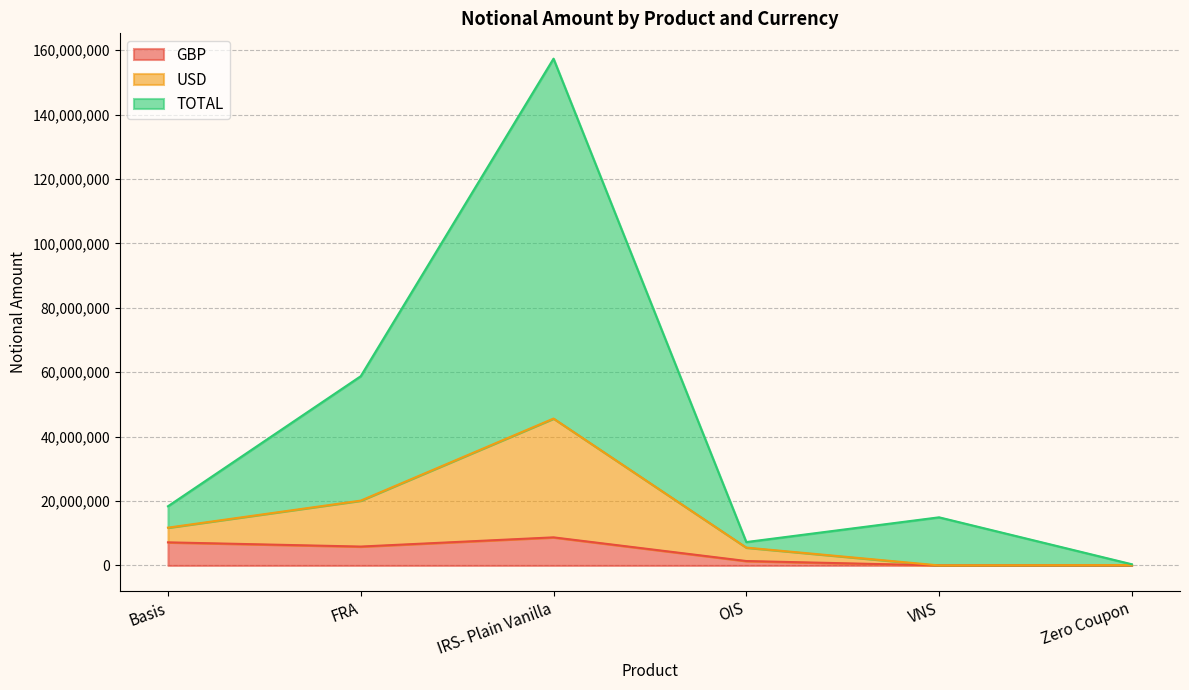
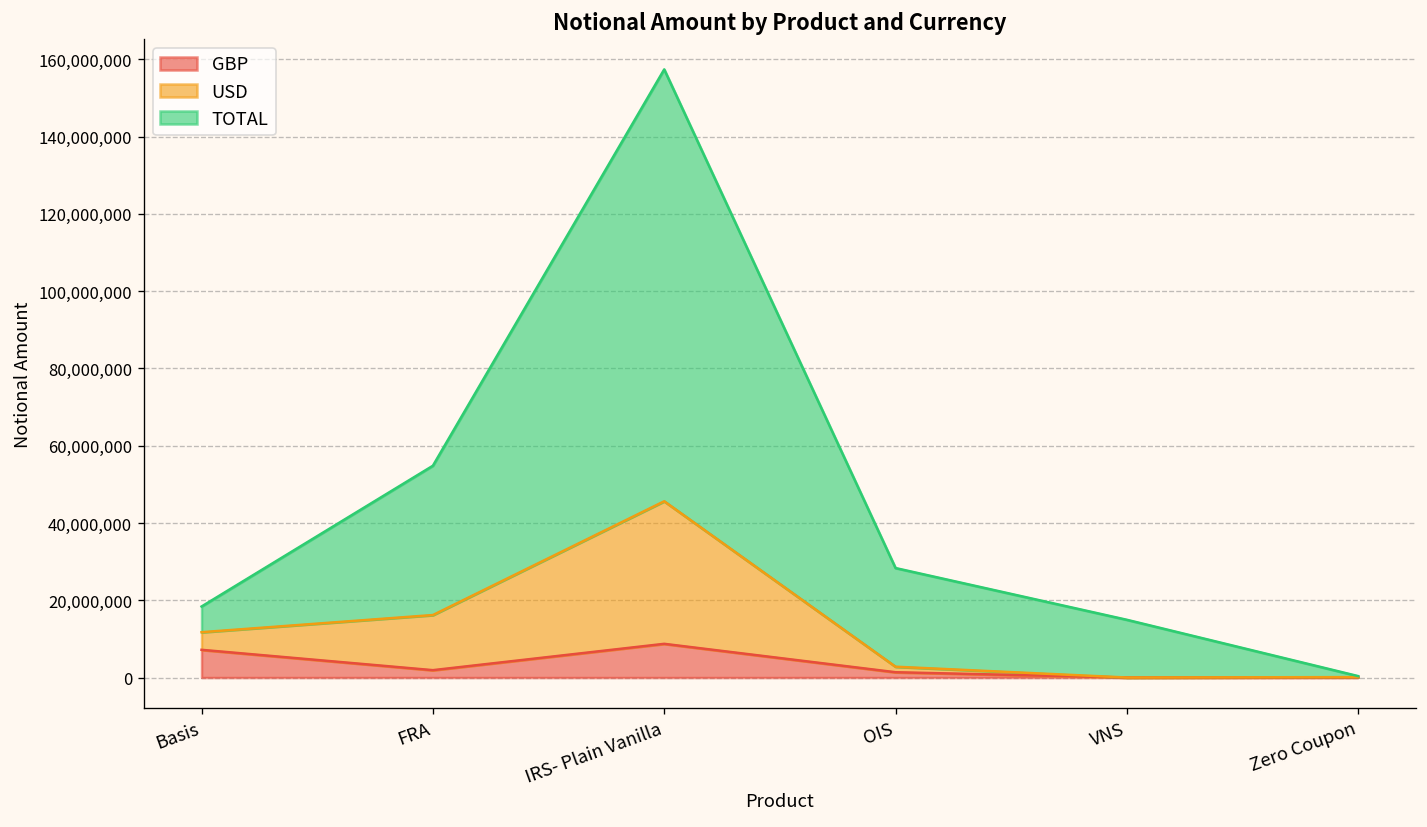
  {
    "GBP": {
      "Basis": "7,000,000",
-     "FRA": "6,000,000",
+     "FRA": "2,000,000",
      "IRS- Plain Vanilla": "9,000,000",
      "OIS": "1,000,000"
    },
    "USD": {
      "Basis": "5,000,000",
      "FRA": "14,000,000",
      "IRS- Plain Vanilla": "37,000,000",
-     "OIS": "4,000,000"
+     "OIS": "1,000,000"
    },
    "TOTAL": {
      "Basis": "7,000,000",
      "FRA": "39,000,000",
      "IRS- Plain Vanilla": "112,000,000",
-     "OIS": "2,000,000",
+     "OIS": "26,000,000",
      "VNS": "15,000,000"
    }
  }
